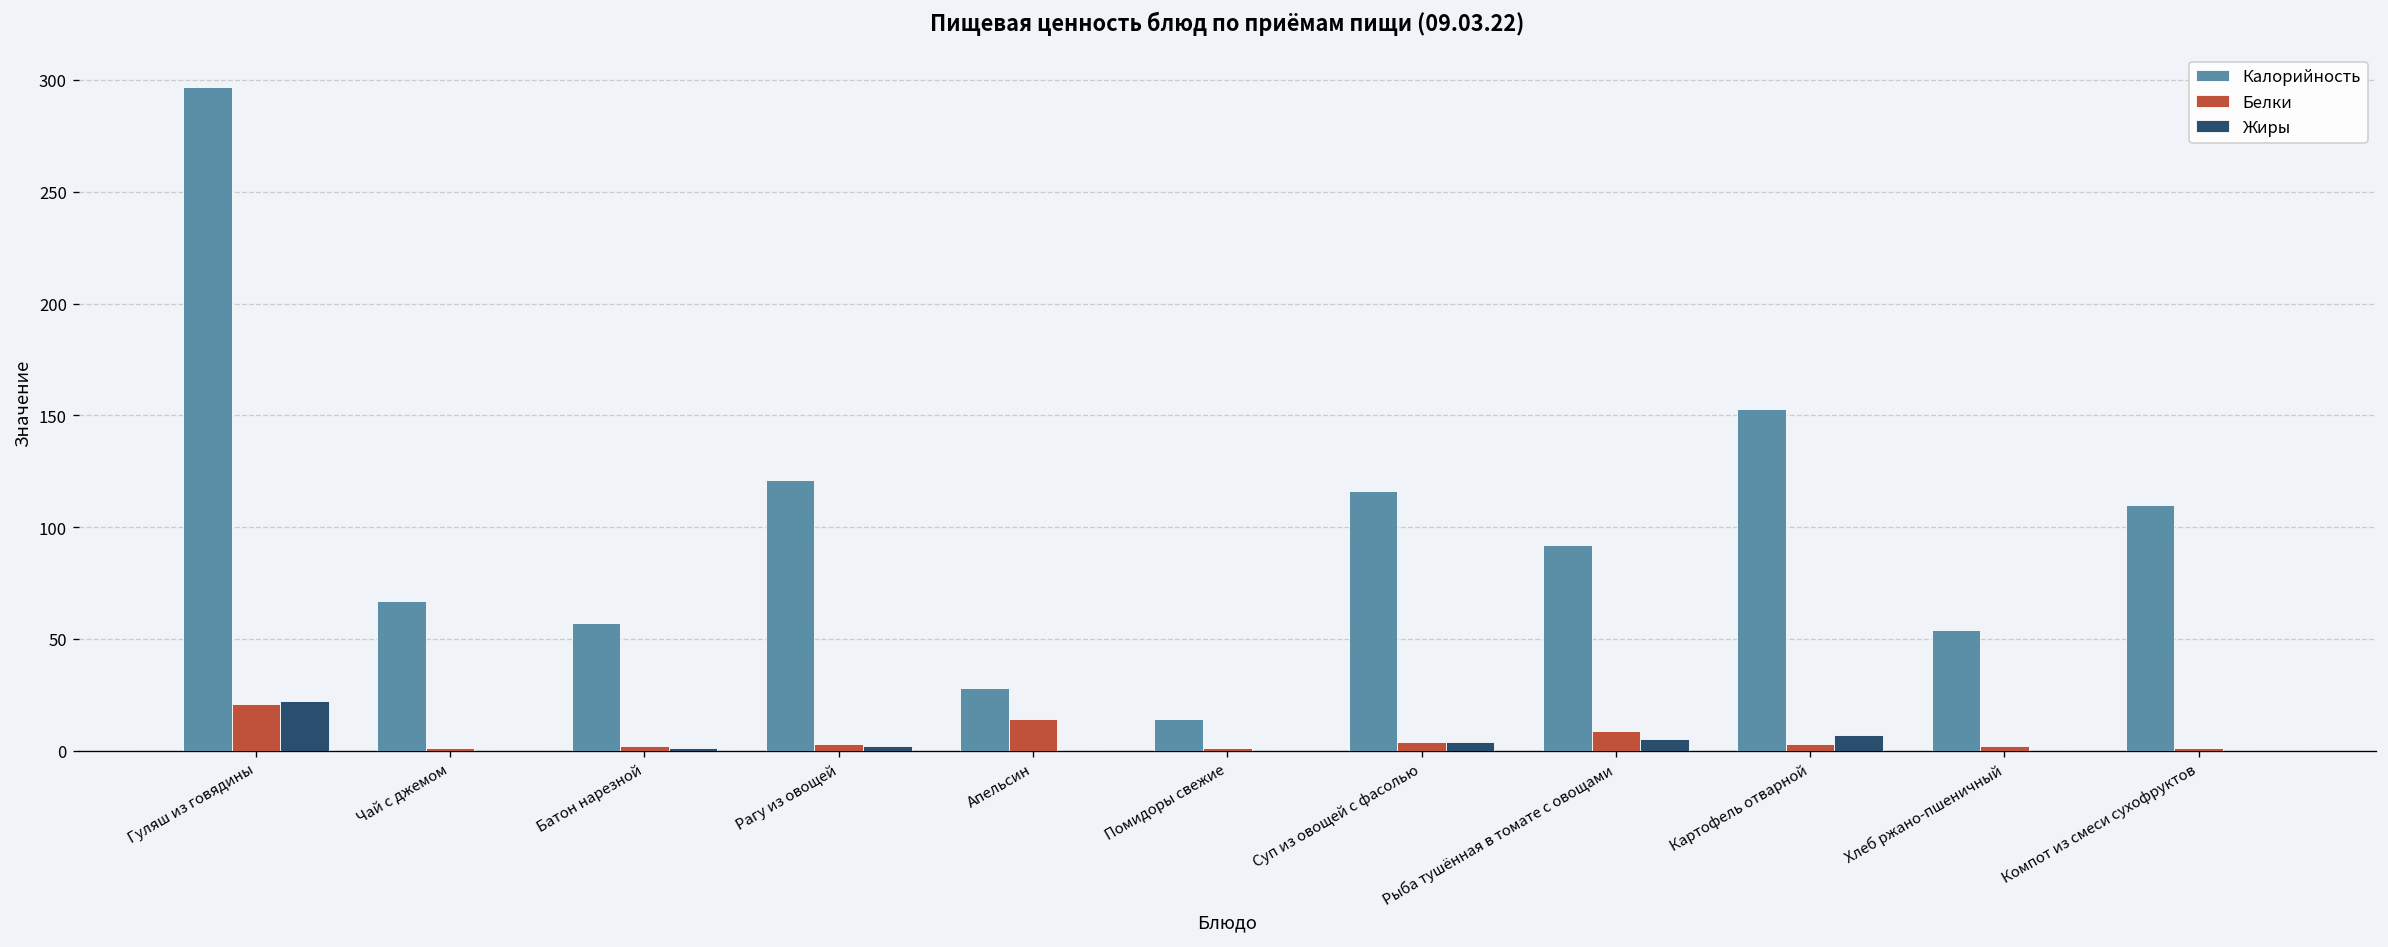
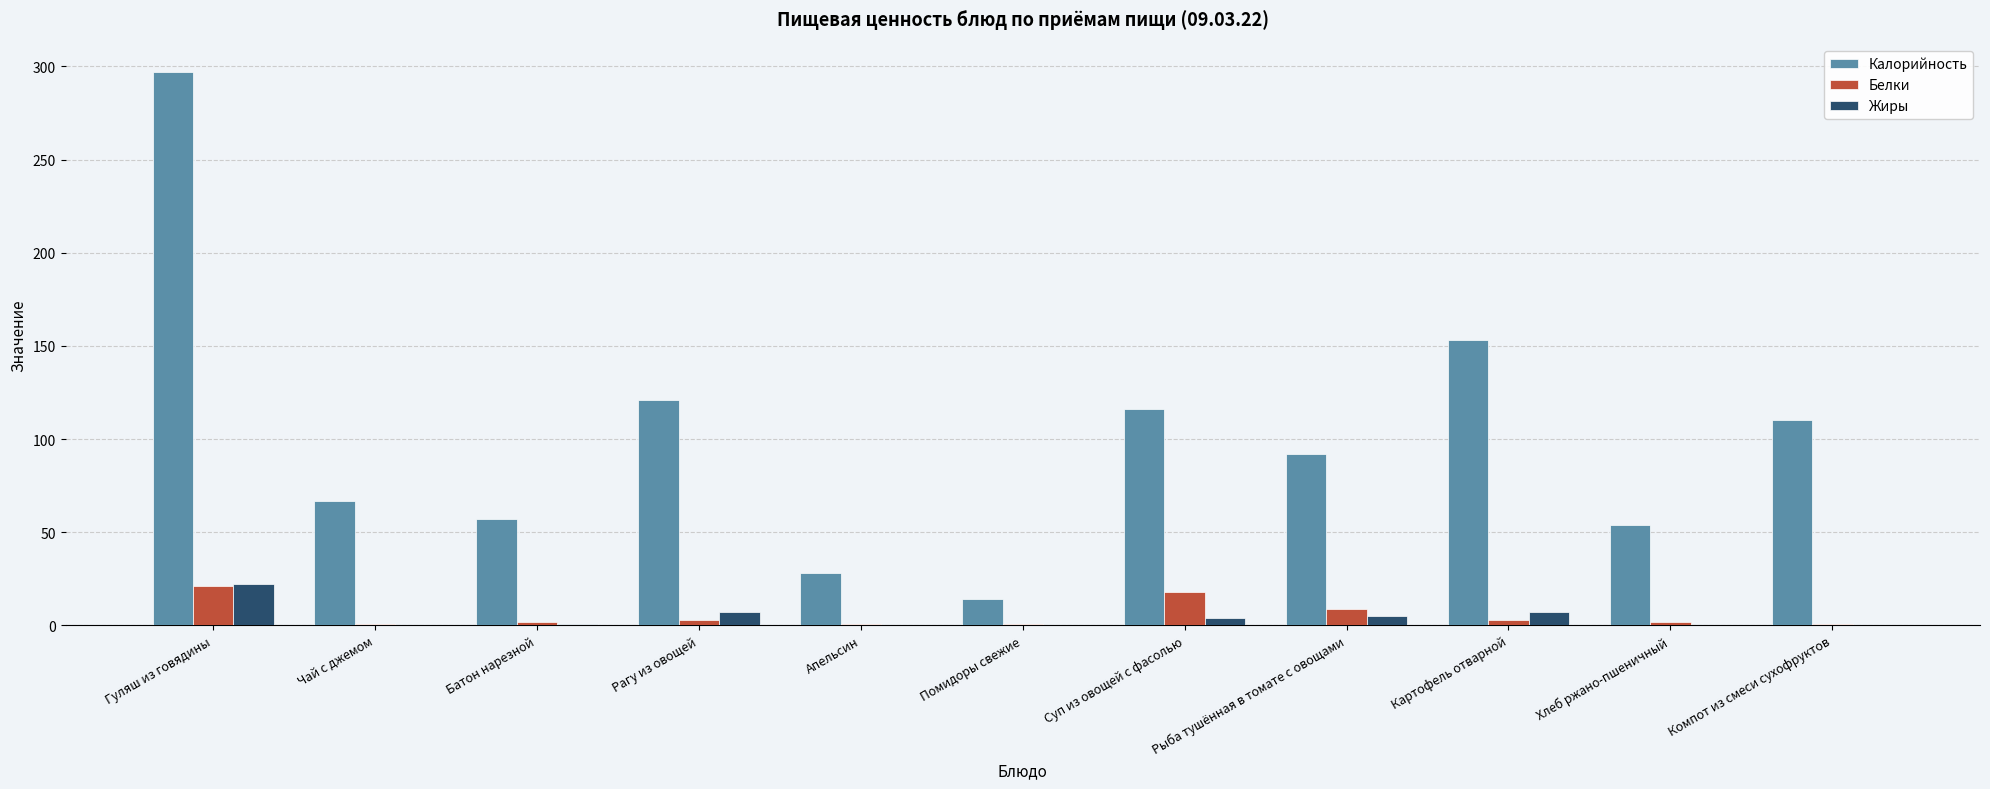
  {
    "Калорийность": {
      "Гуляш из говядины": 297,
      "Чай с джемом": 67,
      "Батон нарезной": 57,
      "Рагу из овощей": 121,
      "Апельсин": 28,
      "Помидоры свежие": 14,
      "Суп из овощей с фасолью": 116,
      "Рыба тушённая в томате с овощами": 92,
      "Картофель отварной": 153,
      "Хлеб ржано-пшеничный": 54,
      "Компот из смеси сухофруктов": 110
    },
    "Белки": {
      "Гуляш из говядины": 21,
      "Батон нарезной": 2,
      "Рагу из овощей": 3,
-     "Апельсин": 14,
-     "Суп из овощей с фасолью": 4,
+     "Апельсин": 1,
+     "Суп из овощей с фасолью": 18,
      "Рыба тушённая в томате с овощами": 9,
      "Картофель отварной": 3,
      "Хлеб ржано-пшеничный": 2
    },
    "Жиры": {
      "Гуляш из говядины": 22,
      "Чай с джемом": 0,
-     "Рагу из овощей": 2,
+     "Рагу из овощей": 7,
      "Апельсин": 0,
      "Помидоры свежие": 0,
      "Суп из овощей с фасолью": 4,
      "Рыба тушённая в томате с овощами": 5,
      "Картофель отварной": 7,
      "Хлеб ржано-пшеничный": 0,
      "Компот из смеси сухофруктов": 0
    }
  }
